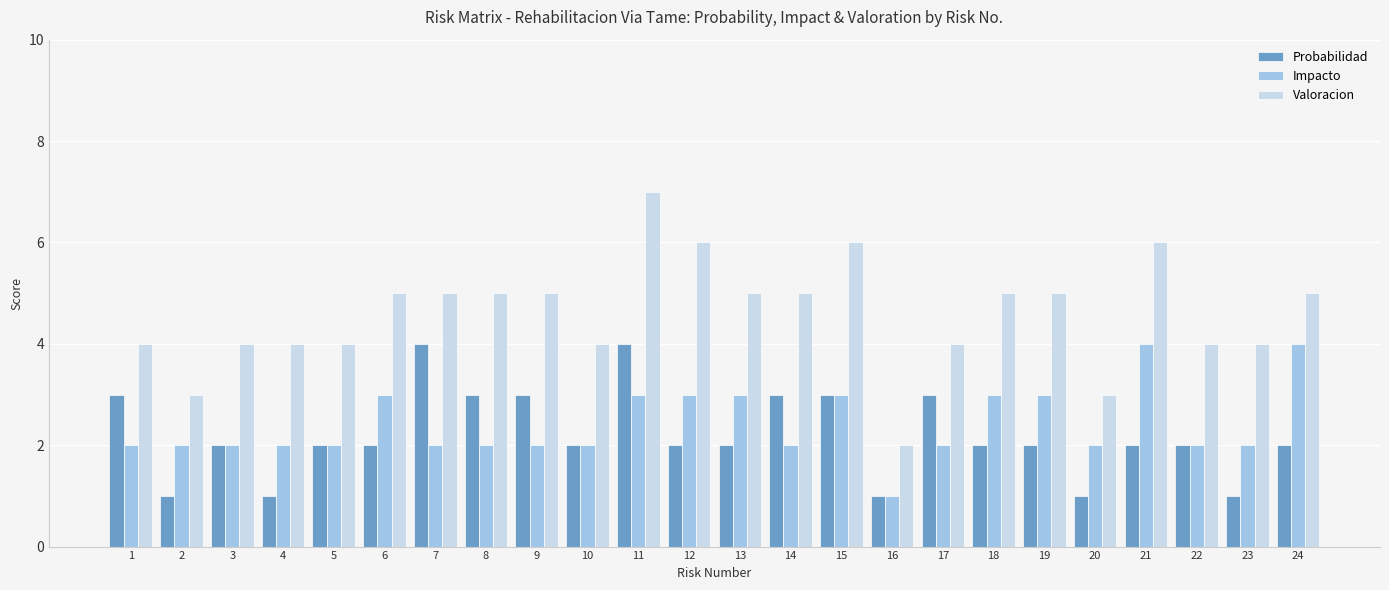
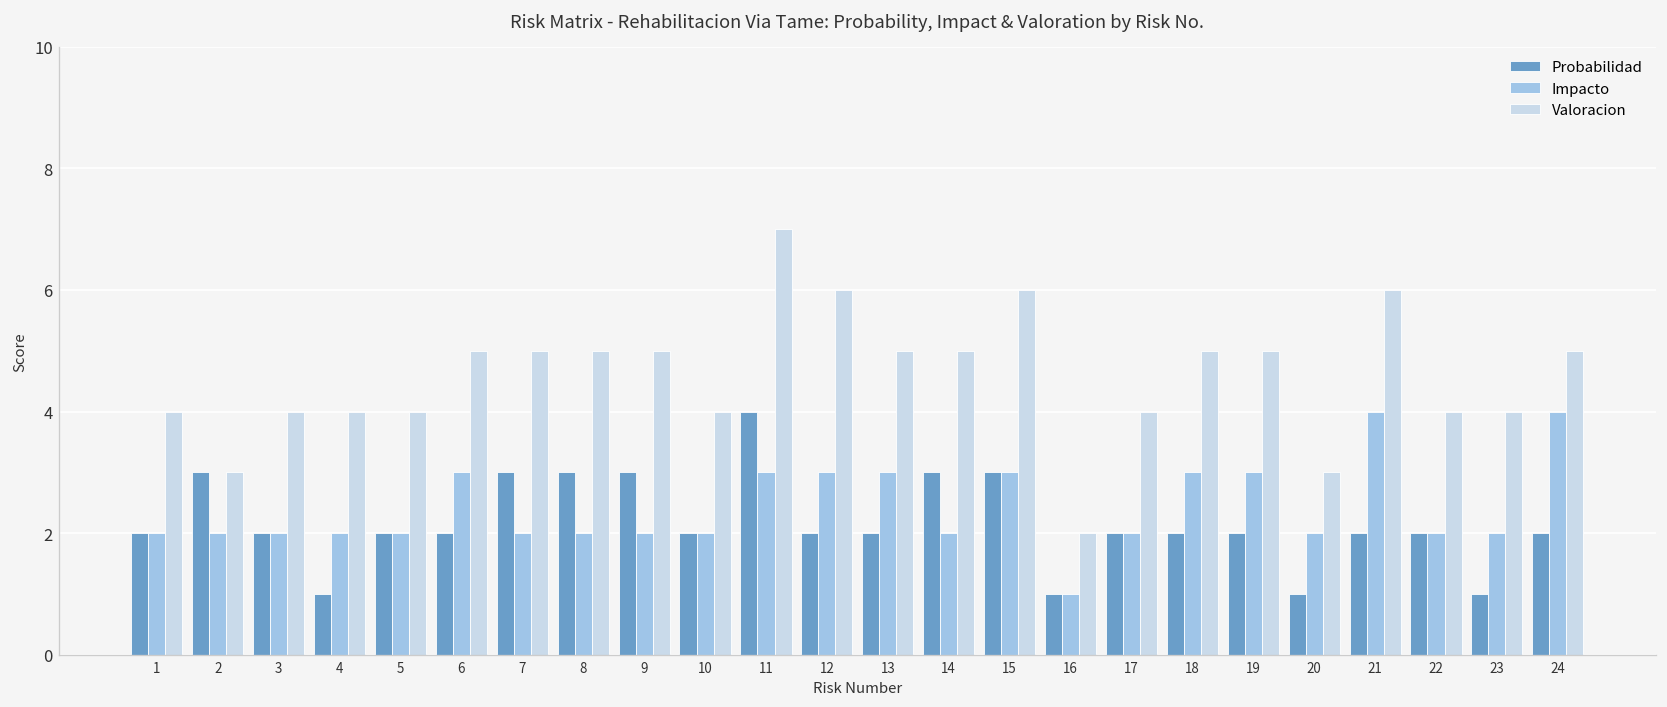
  {
    "Probabilidad": {
-     "1": 3,
-     "2": 1,
+     "1": 2,
+     "2": 3,
      "3": 2,
      "4": 1,
      "5": 2,
      "6": 2,
-     "7": 4,
+     "7": 3,
      "8": 3,
      "9": 3,
      "10": 2,
      "11": 4,
      "12": 2,
      "13": 2,
      "14": 3,
      "15": 3,
      "16": 1,
-     "17": 3,
+     "17": 2,
      "18": 2,
      "19": 2,
      "20": 1,
      "21": 2,
      "22": 2,
      "23": 1,
      "24": 2
    }
  }
